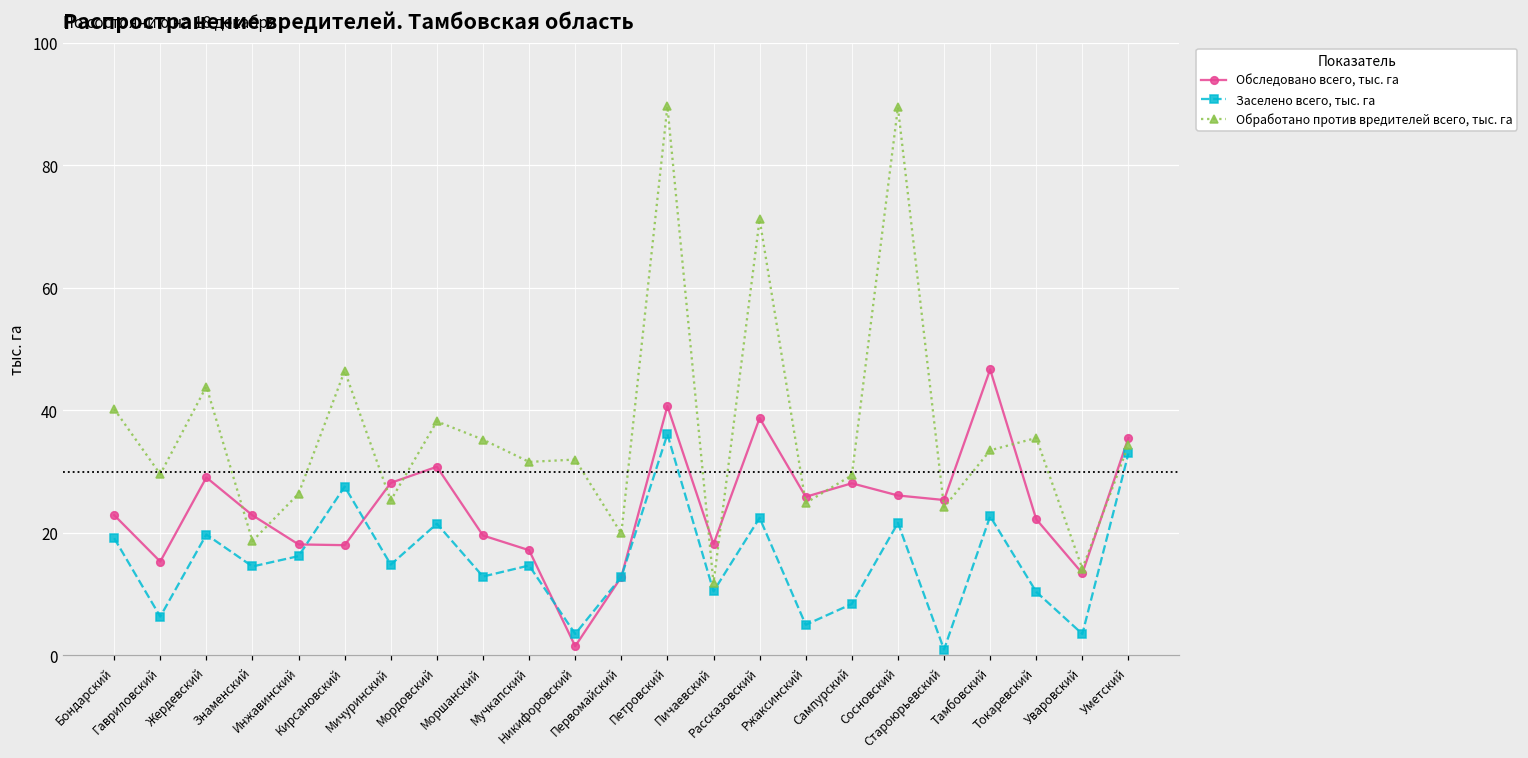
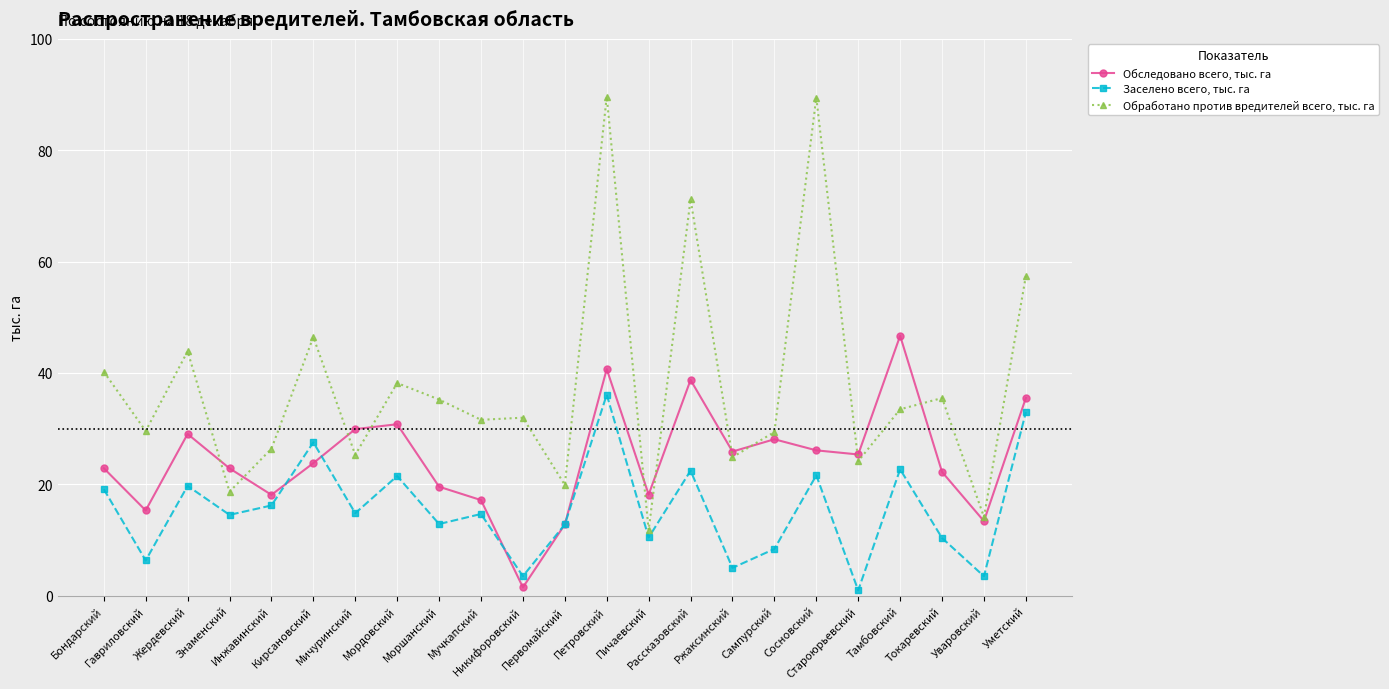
  {
    "Обследовано всего, тыс. га": {
      "Бондарский": 23,
      "Гавриловский": 15,
      "Жердевский": 29,
      "Знаменский": 23,
      "Инжавинский": 18,
-     "Кирсановский": 18,
-     "Мичуринский": 28,
+     "Кирсановский": 24,
+     "Мичуринский": 30,
      "Мордовский": 31,
      "Моршанский": 20,
      "Мучкапский": 17,
      "Никифоровский": 2,
      "Петровский": 41,
      "Пичаевский": 18,
      "Рассказовский": 39,
      "Ржаксинский": 26,
      "Сампурский": 28,
      "Сосновский": 26,
      "Староюрьевский": 25,
      "Тамбовский": 47,
      "Токаревский": 22,
      "Уваровский": 13,
      "Уметский": 36
    },
    "Заселено всего, тыс. га": {
      "Бондарский": 19,
      "Гавриловский": 6,
      "Жердевский": 20,
      "Знаменский": 15,
      "Инжавинский": 16,
      "Кирсановский": 28,
      "Мичуринский": 15,
      "Мордовский": 22,
      "Моршанский": 13,
      "Мучкапский": 15,
      "Никифоровский": 4,
      "Петровский": 36,
      "Пичаевский": 10,
      "Рассказовский": 22,
      "Ржаксинский": 5,
      "Сампурский": 8,
      "Сосновский": 22,
      "Староюрьевский": 1,
      "Тамбовский": 23,
      "Токаревский": 10,
      "Уваровский": 4,
      "Уметский": 33
    },
    "Обработано против вредителей всего, тыс. га": {
      "Бондарский": 40,
      "Гавриловский": 30,
      "Жердевский": 44,
      "Знаменский": 19,
      "Инжавинский": 26,
      "Кирсановский": 46,
      "Мичуринский": 25,
      "Мордовский": 38,
      "Моршанский": 35,
      "Мучкапский": 32,
      "Никифоровский": 32,
      "Первомайский": 20,
      "Петровский": 90,
      "Пичаевский": 12,
      "Рассказовский": 71,
      "Ржаксинский": 25,
      "Сампурский": 29,
      "Сосновский": 89,
      "Староюрьевский": 24,
      "Тамбовский": 33,
      "Токаревский": 36,
      "Уваровский": 14,
-     "Уметский": 34
+     "Уметский": 57
    }
  }
